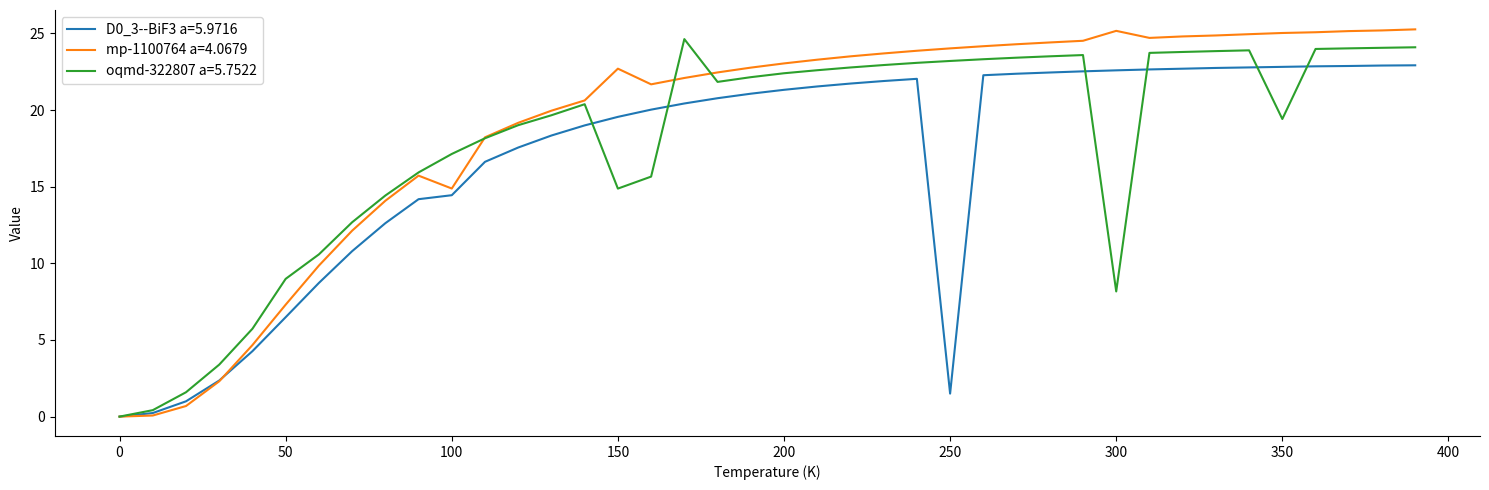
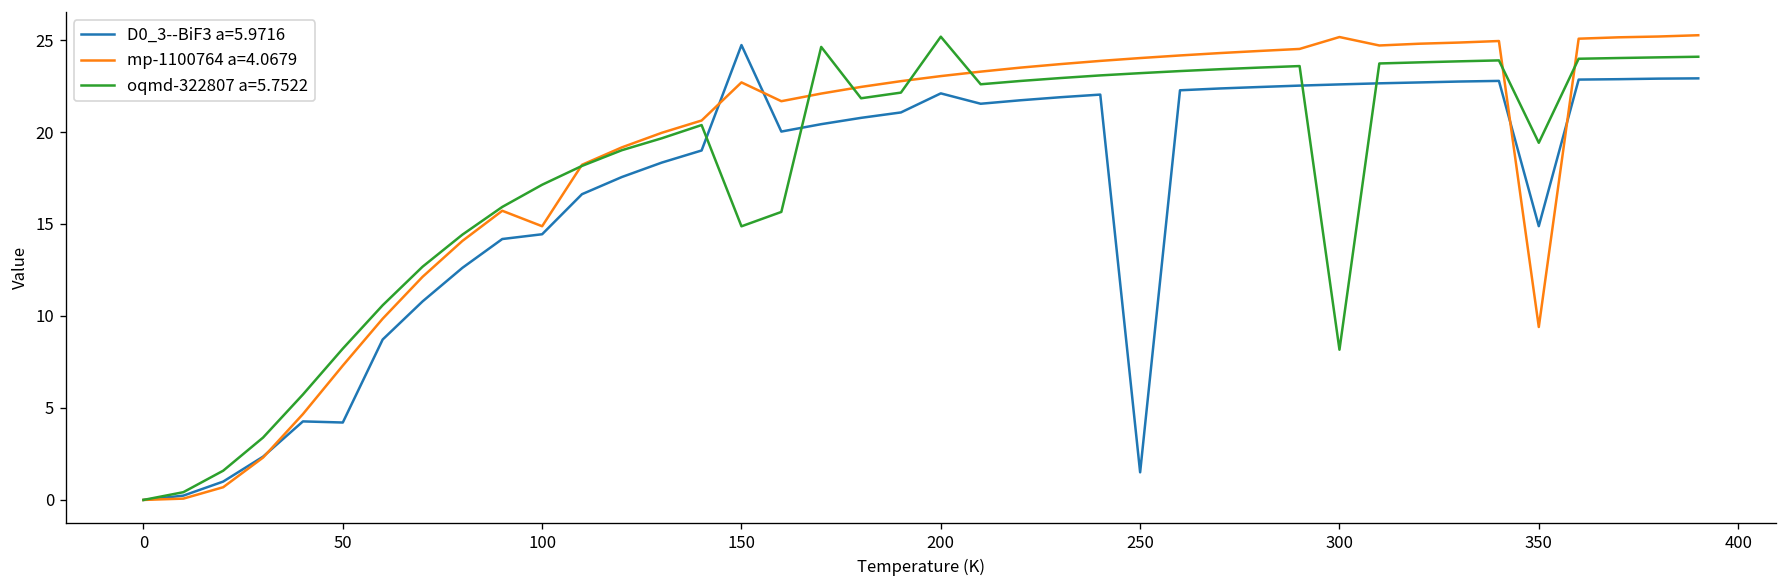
  {
    "D0_3--BiF3 a=5.9716": {
-     "50": 6.5,
+     "50": 4.2,
      "100": 14.4,
-     "150": 19.6,
-     "200": 21.3,
+     "150": 24.7,
+     "200": 22.1,
      "250": 1.5,
      "300": 22.6,
-     "350": 22.8
+     "350": 14.9
    },
    "mp-1100764 a=4.0679": {
      "50": 7.3,
      "100": 14.9,
      "150": 22.7,
      "200": 23.0,
      "250": 24.0,
      "300": 25.2,
-     "350": 25.0
+     "350": 9.4
    },
    "oqmd-322807 a=5.7522": {
-     "50": 9.0,
+     "50": 8.2,
      "100": 17.1,
      "150": 14.9,
-     "200": 22.4,
+     "200": 25.2,
      "250": 23.2,
      "300": 8.2,
      "350": 19.4
    }
  }
